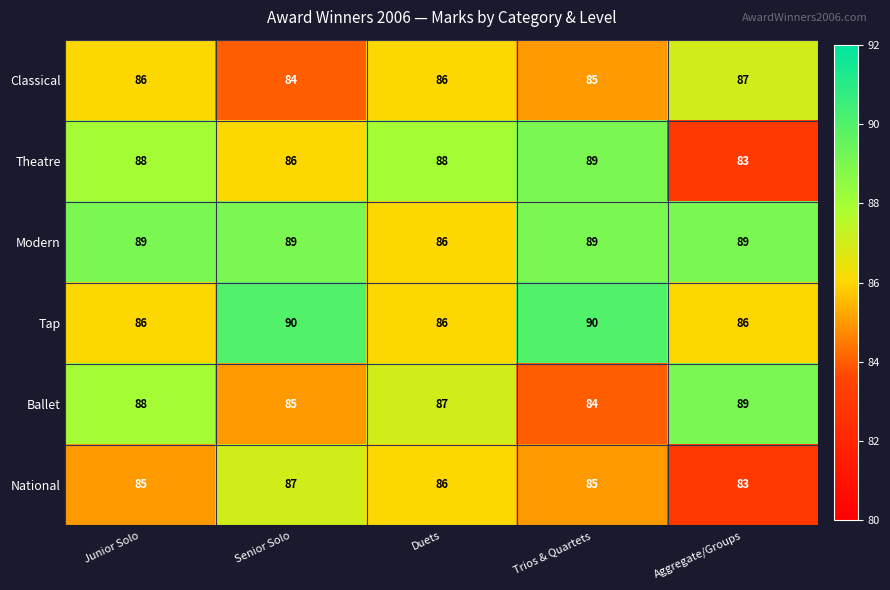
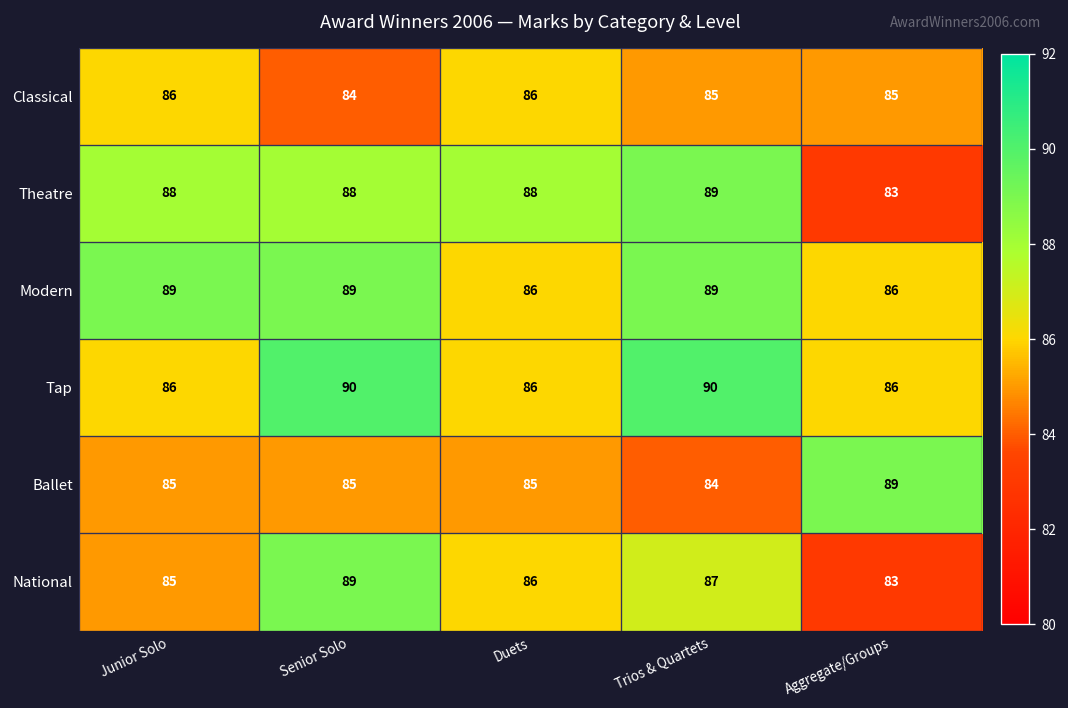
  {
    "Classical": {
      "Junior Solo": 86,
      "Senior Solo": 84,
      "Duets": 86,
      "Trios & Quartets": 85,
-     "Aggregate/Groups": 87
+     "Aggregate/Groups": 85
    },
    "Theatre": {
      "Junior Solo": 88,
-     "Senior Solo": 86,
+     "Senior Solo": 88,
      "Duets": 88,
      "Trios & Quartets": 89,
      "Aggregate/Groups": 83
    },
    "Modern": {
      "Junior Solo": 89,
      "Senior Solo": 89,
      "Duets": 86,
      "Trios & Quartets": 89,
-     "Aggregate/Groups": 89
+     "Aggregate/Groups": 86
    },
    "Tap": {
      "Junior Solo": 86,
      "Senior Solo": 90,
      "Duets": 86,
      "Trios & Quartets": 90,
      "Aggregate/Groups": 86
    },
    "Ballet": {
-     "Junior Solo": 88,
+     "Junior Solo": 85,
      "Senior Solo": 85,
-     "Duets": 87,
+     "Duets": 85,
      "Trios & Quartets": 84,
      "Aggregate/Groups": 89
    },
    "National": {
      "Junior Solo": 85,
-     "Senior Solo": 87,
+     "Senior Solo": 89,
      "Duets": 86,
-     "Trios & Quartets": 85,
+     "Trios & Quartets": 87,
      "Aggregate/Groups": 83
    }
  }
